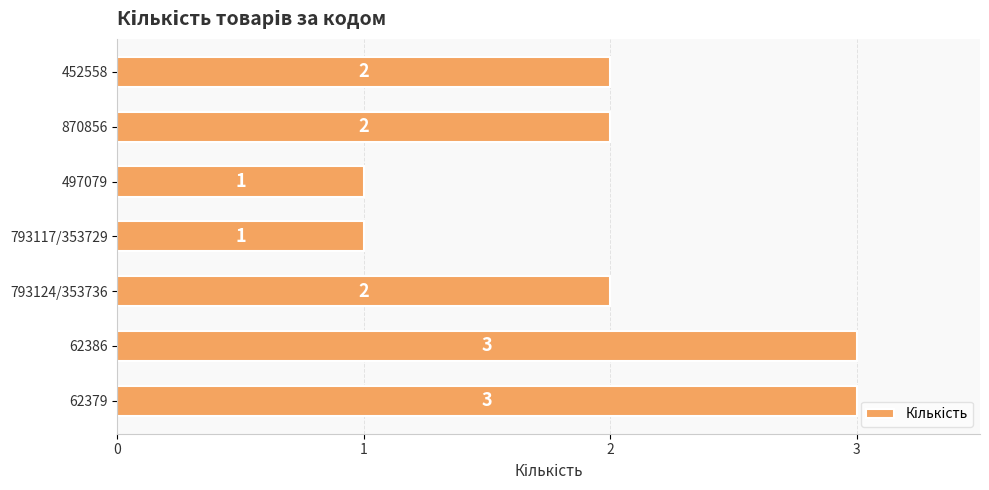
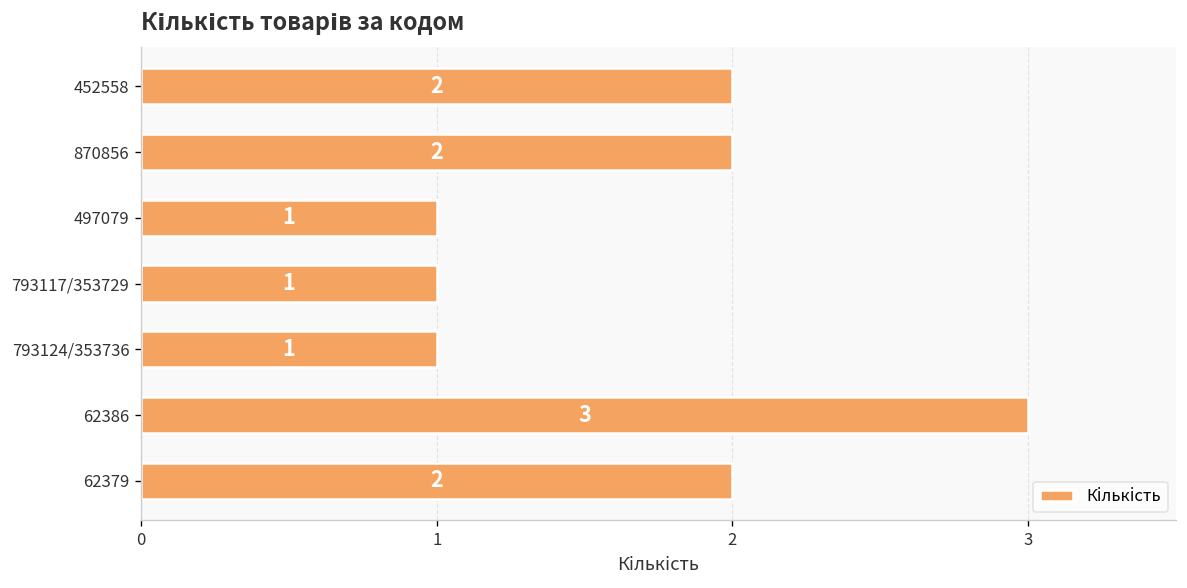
  {
    "452558": 2,
    "870856": 2,
    "497079": 1,
    "793117/353729": 1,
-   "793124/353736": 2,
+   "793124/353736": 1,
    "62386": 3,
-   "62379": 3
+   "62379": 2
  }
